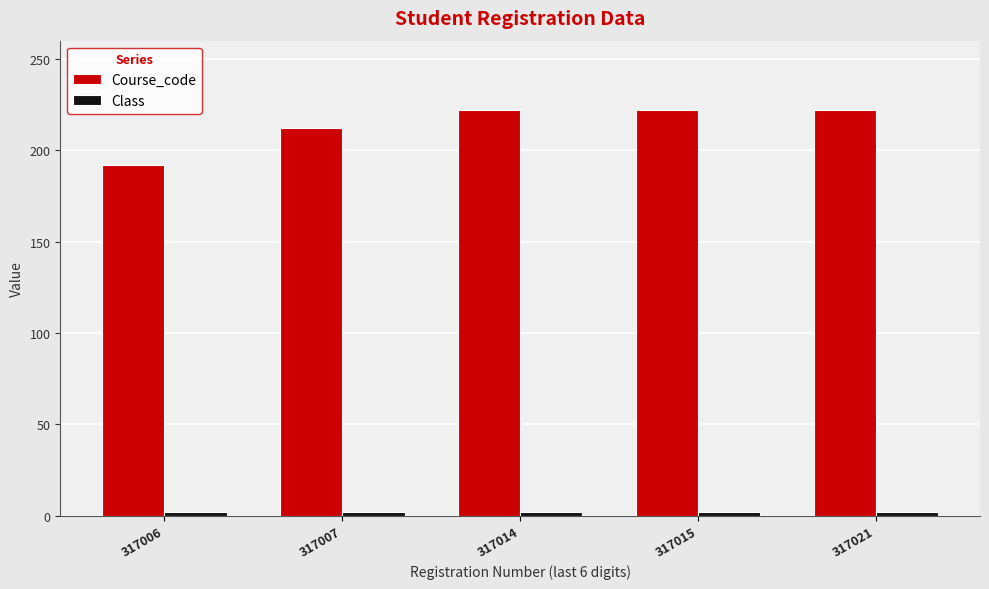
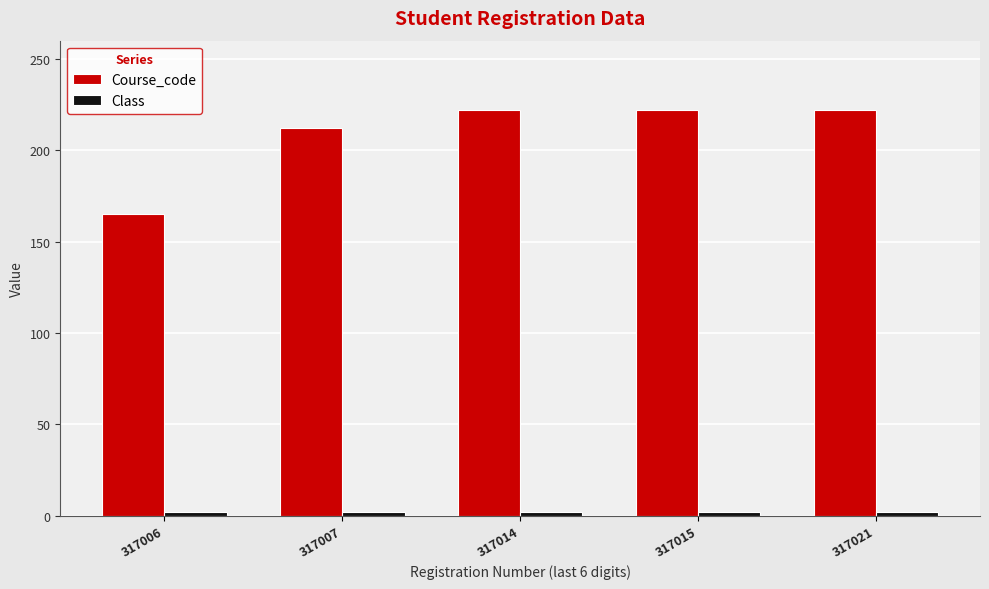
  {
    "Course_code": {
-     "317006": 192,
+     "317006": 165,
      "317007": 212,
      "317014": 222,
      "317015": 222,
      "317021": 222
    },
    "Class": {
      "317006": 2,
      "317007": 2,
      "317014": 2,
      "317015": 2,
      "317021": 2
    }
  }
